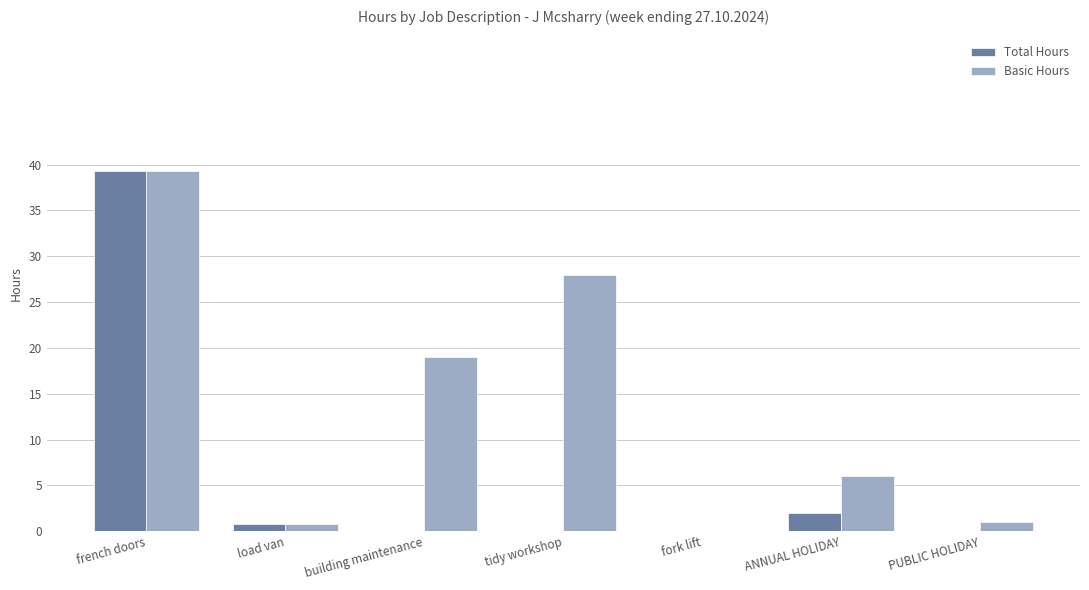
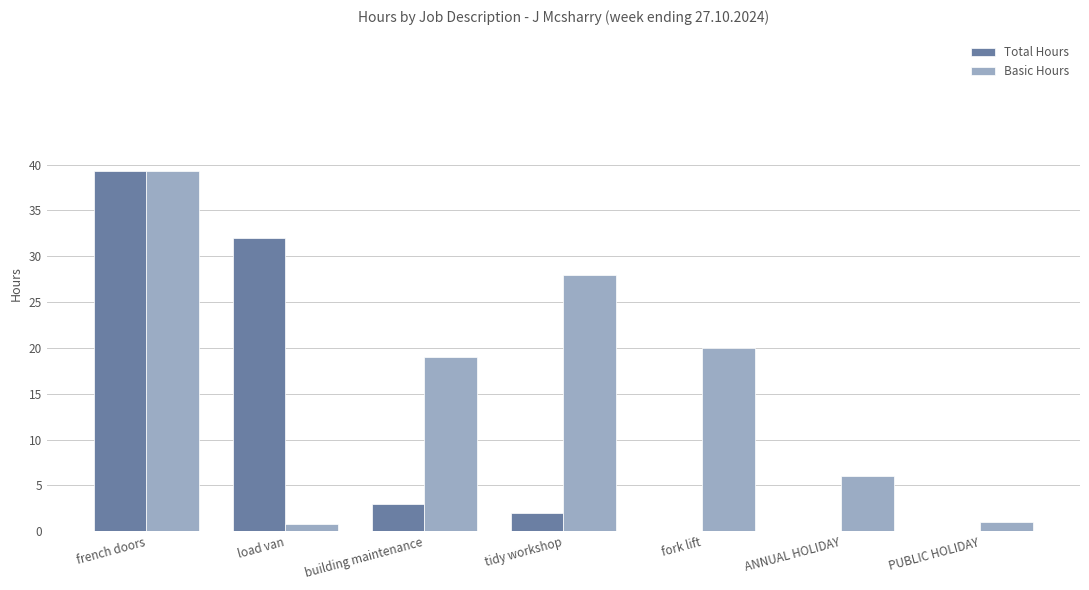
  {
    "Total Hours": {
      "french doors": 39,
-     "load van": 1,
-     "building maintenance": 0,
-     "tidy workshop": 0,
+     "load van": 32,
+     "building maintenance": 3,
+     "tidy workshop": 2,
      "fork lift": 0,
-     "ANNUAL HOLIDAY": 2,
+     "ANNUAL HOLIDAY": 0,
      "PUBLIC HOLIDAY": 0
    },
    "Basic Hours": {
      "french doors": 39,
      "load van": 1,
      "building maintenance": 19,
      "tidy workshop": 28,
-     "fork lift": 0,
+     "fork lift": 20,
      "ANNUAL HOLIDAY": 6,
      "PUBLIC HOLIDAY": 1
    }
  }
